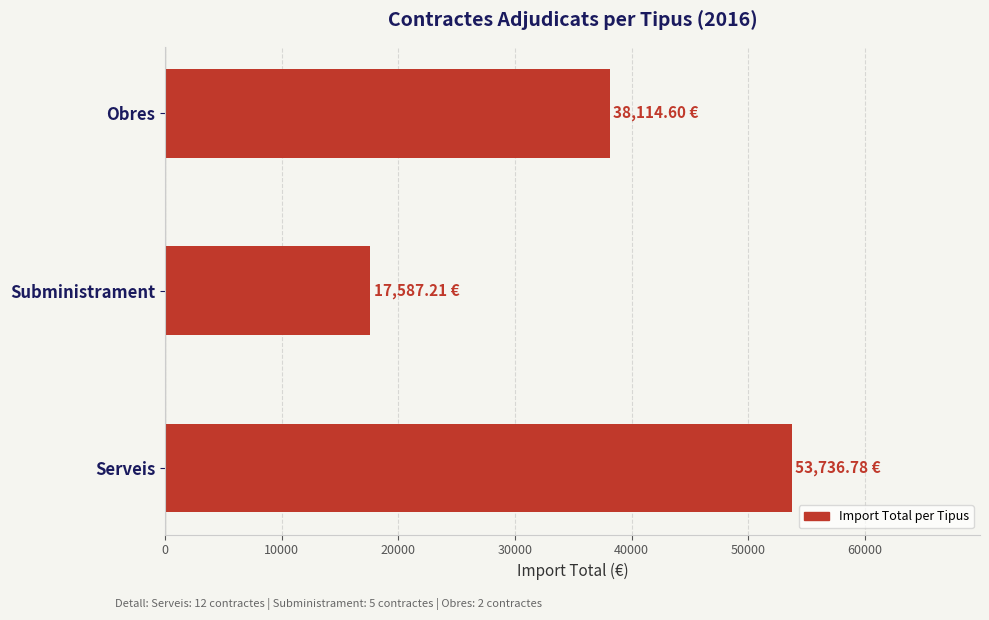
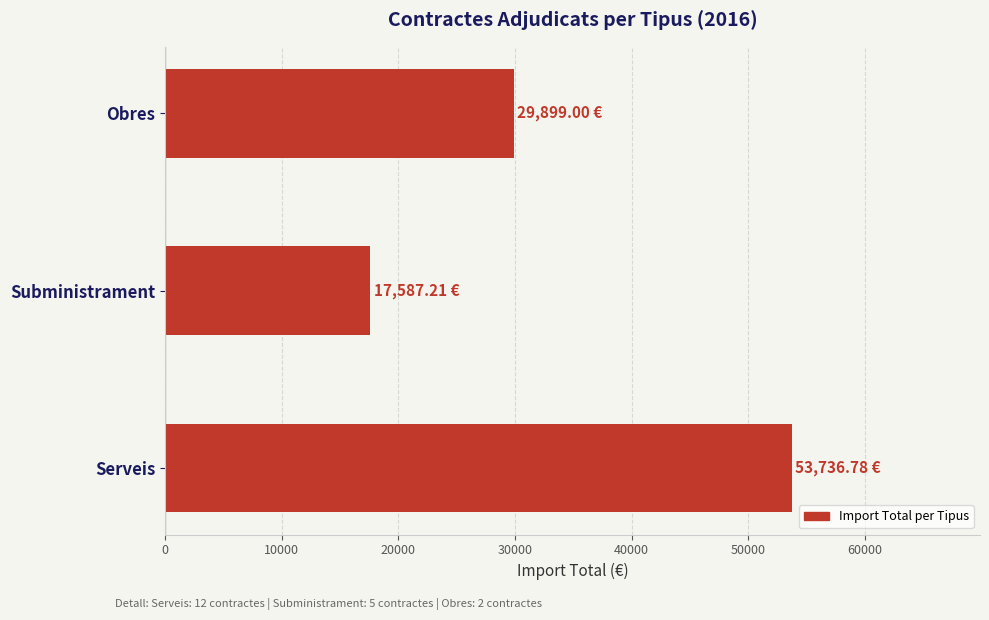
  {
-   "Obres": "38,114.60",
+   "Obres": "29,899.00",
    "Subministrament": "17,587.21",
    "Serveis": "53,736.78"
  }
